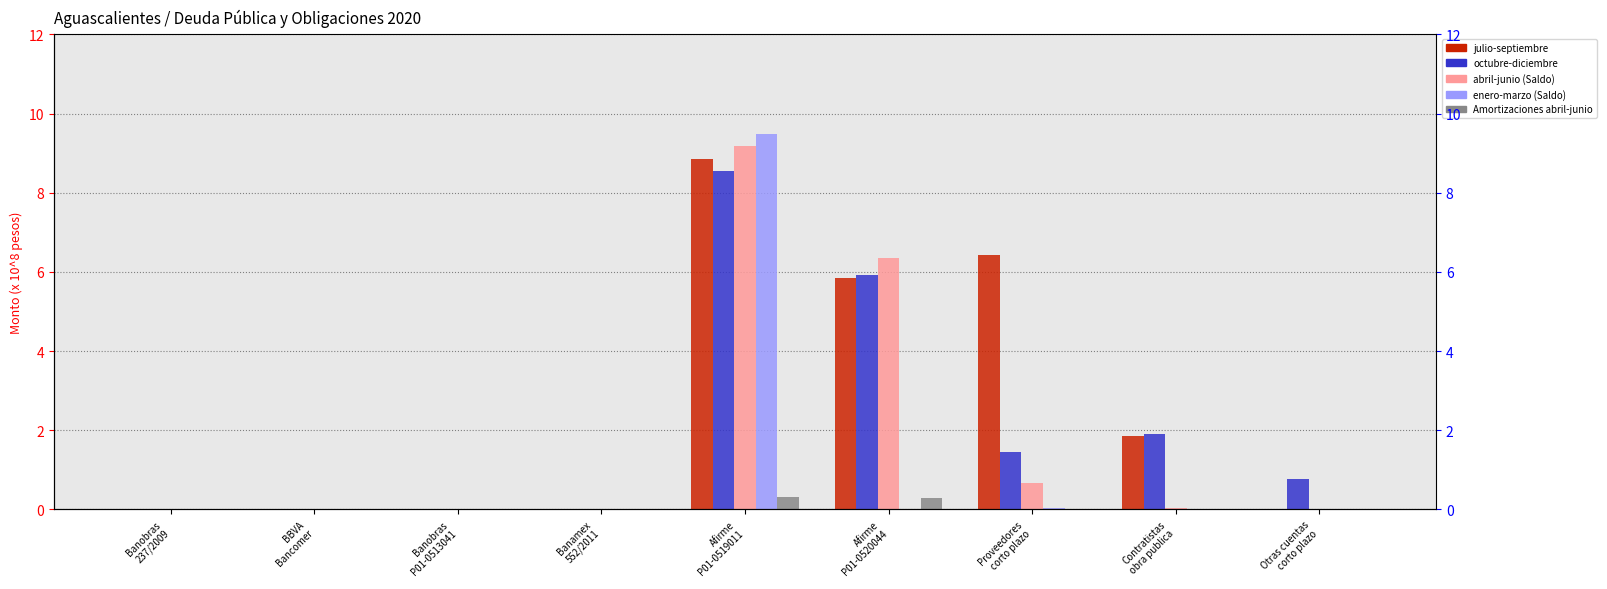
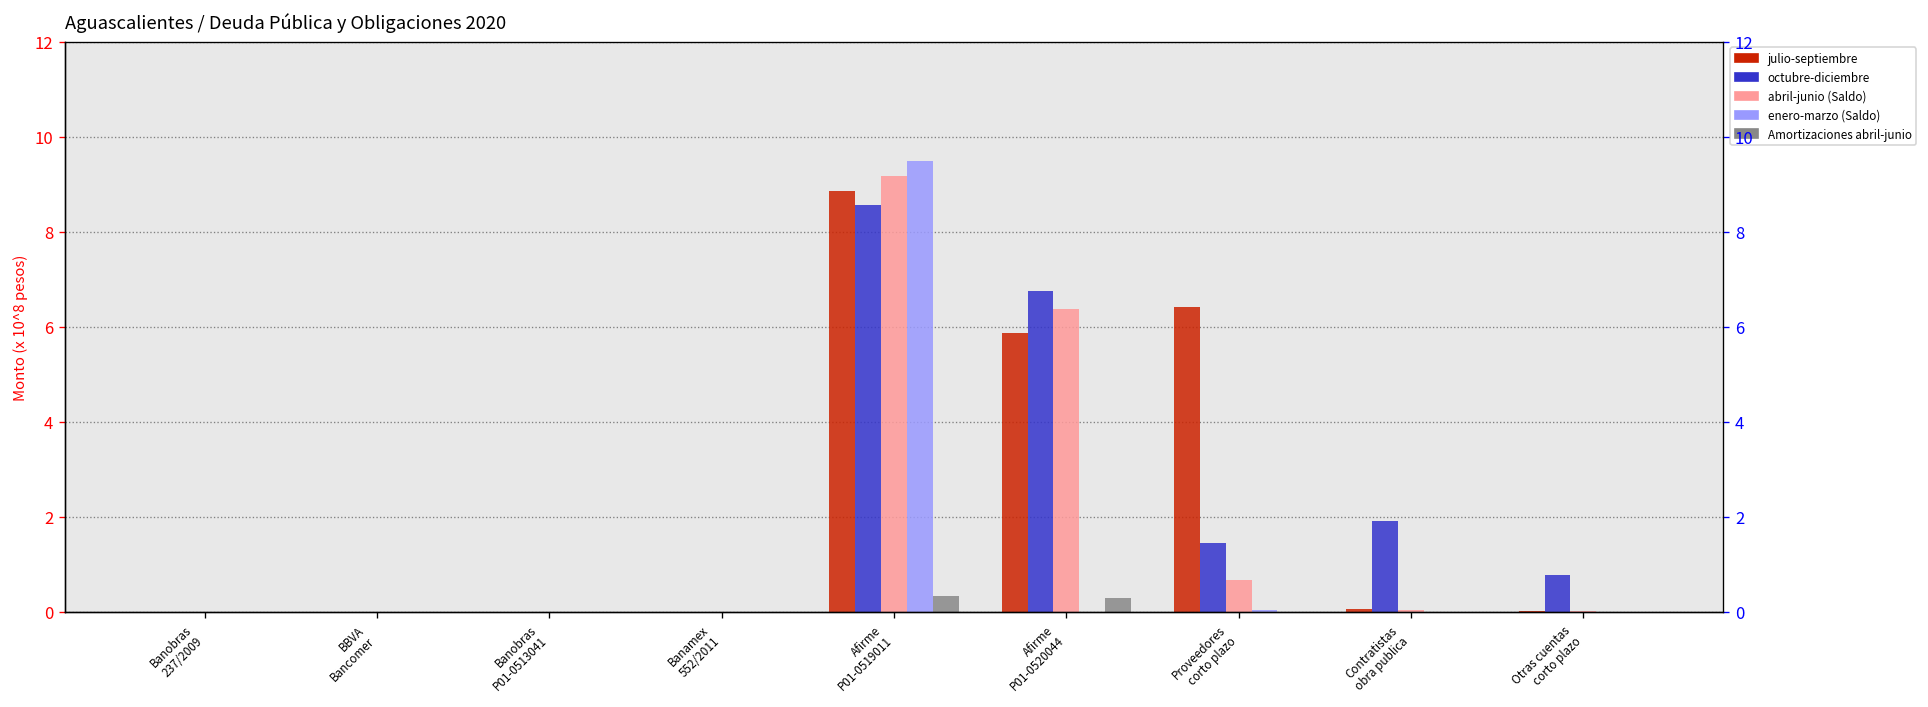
  {
    "julio-septiembre": {
      "Banobras 237/2009": 0.0,
      "BBVA Bancomer": 0.0,
      "Banobras P01-0513041": 0.0,
      "Banamex 552/2011": 0.0,
      "Afirme P01-0519011": 8.9,
      "Afirme P01-0520044": 5.9,
      "Proveedores corto plazo": 6.4,
-     "Contratistas obra publica": 1.8
+     "Contratistas obra publica": 0.1
    },
    "octubre-diciembre": {
      "Banobras 237/2009": 0.0,
      "BBVA Bancomer": 0.0,
      "Banobras P01-0513041": 0.0,
      "Banamex 552/2011": 0.0,
      "Afirme P01-0519011": 8.6,
-     "Afirme P01-0520044": 5.9,
+     "Afirme P01-0520044": 6.8,
      "Proveedores corto plazo": 1.4,
      "Contratistas obra publica": 1.9,
      "Otras cuentas corto plazo": 0.8
    },
    "Amortizaciones abril-junio": {
      "Banobras 237/2009": 0.0,
      "BBVA Bancomer": 0.0,
      "Banobras P01-0513041": 0.0,
      "Banamex 552/2011": 0.0,
      "Afirme P01-0519011": 0.3,
      "Afirme P01-0520044": 0.3,
      "Proveedores corto plazo": 0.0,
      "Contratistas obra publica": 0.0,
      "Otras cuentas corto plazo": 0.0
    }
  }
